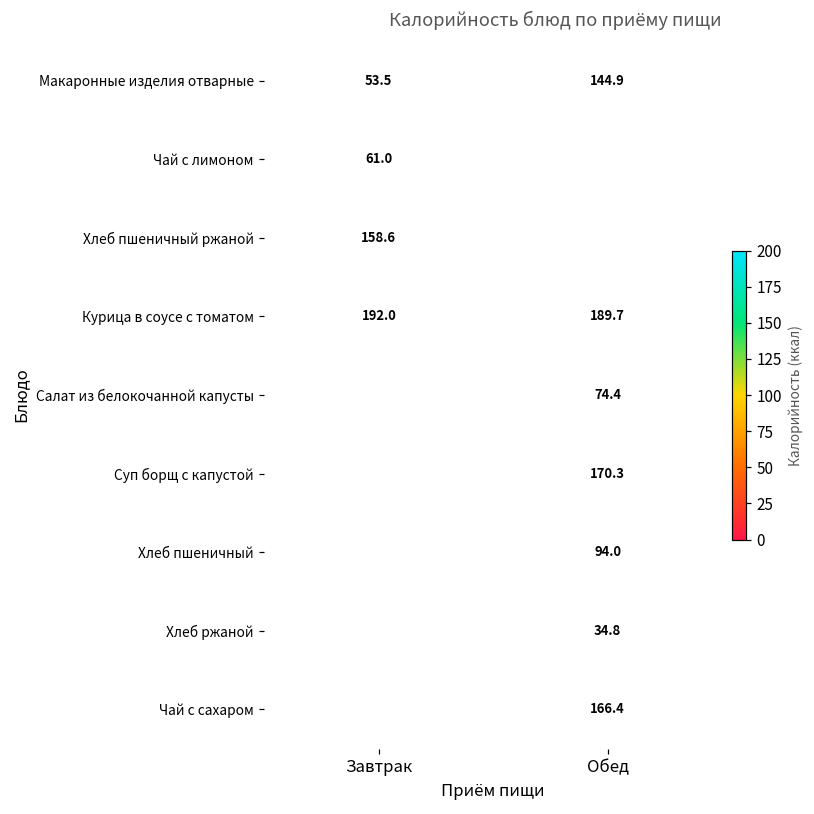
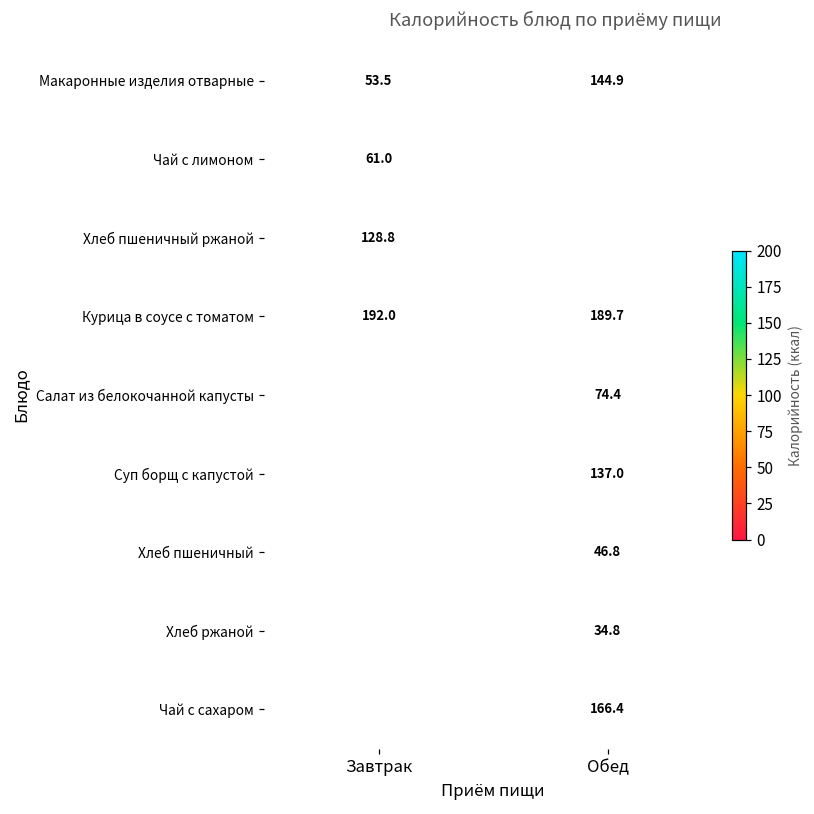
  {
    "Макаронные изделия отварные": {
      "Завтрак": 53.5,
      "Обед": 144.9
    },
    "Чай с лимоном": {
      "Завтрак": 61.0
    },
    "Хлеб пшеничный ржаной": {
-     "Завтрак": 158.6
+     "Завтрак": 128.8
    },
    "Курица в соусе с томатом": {
      "Завтрак": 192.0,
      "Обед": 189.7
    },
    "Салат из белокочанной капусты": {
      "Обед": 74.4
    },
    "Суп борщ с капустой": {
-     "Обед": 170.3
+     "Обед": 137.0
    },
    "Хлеб пшеничный": {
-     "Обед": 94.0
+     "Обед": 46.8
    },
    "Хлеб ржаной": {
      "Обед": 34.8
    },
    "Чай с сахаром": {
      "Обед": 166.4
    }
  }
